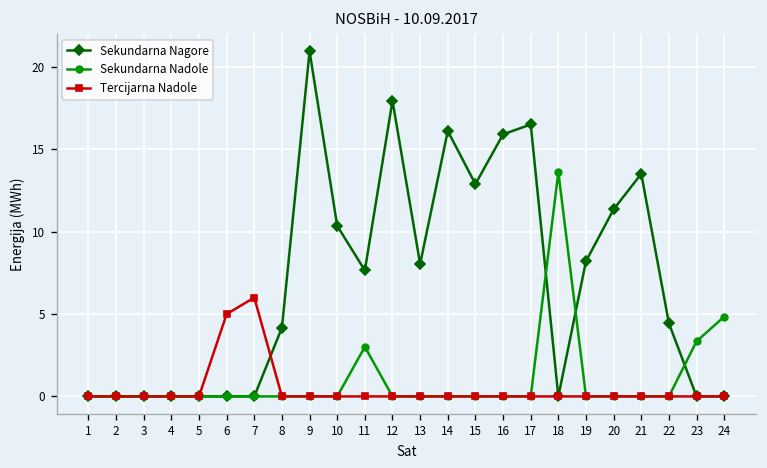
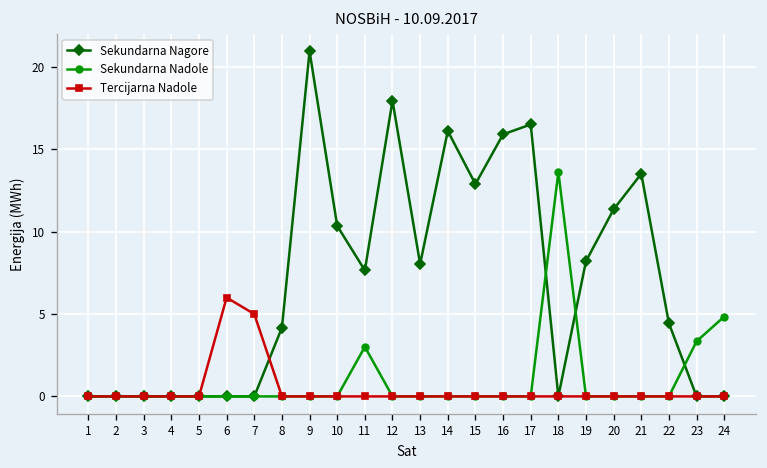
  {
    "Tercijarna Nadole": {
-     "6": 5,
-     "7": 6,
+     "6": 6,
+     "7": 5,
      "11": 0
    }
  }
